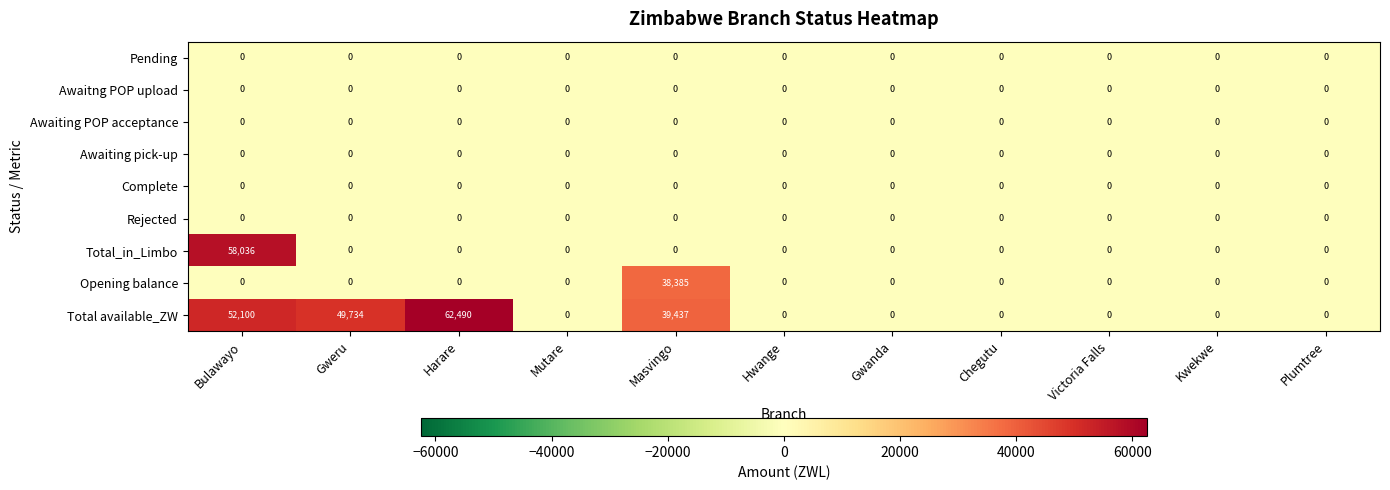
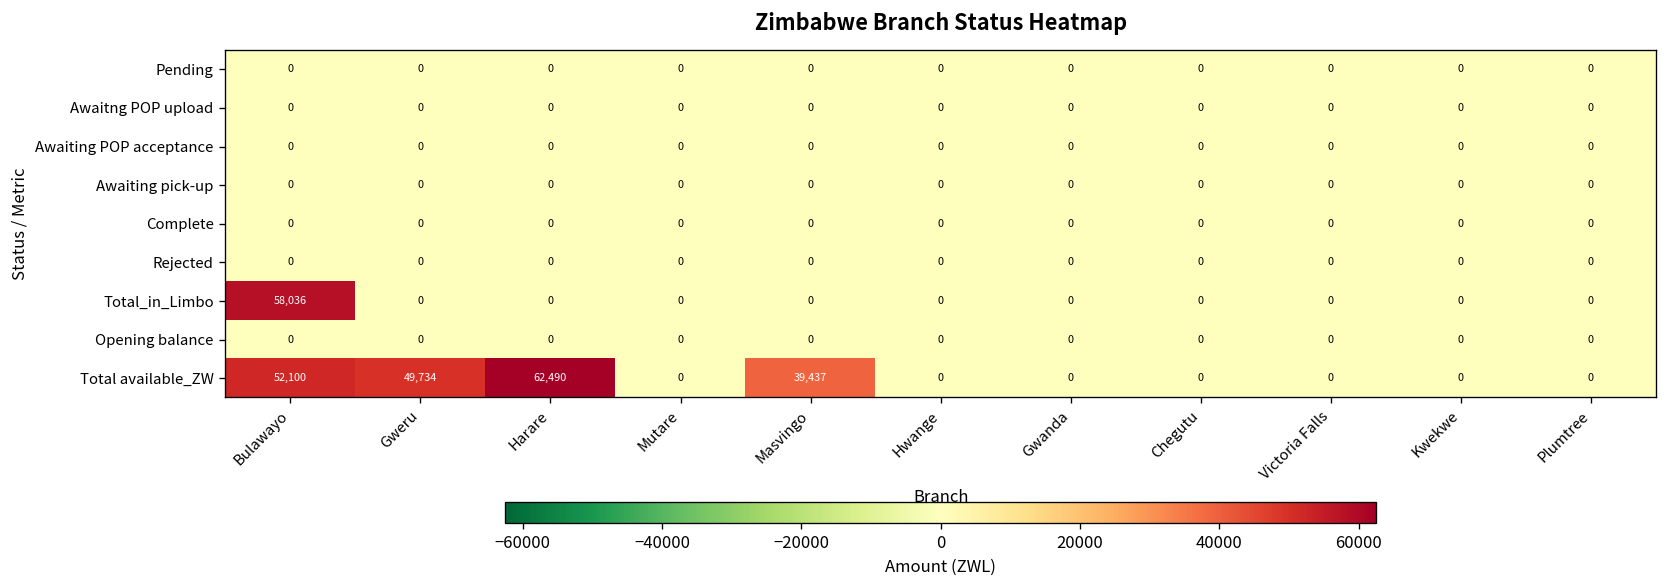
  {
    "Pending": {
      "Bulawayo": "0",
      "Gweru": "0",
      "Harare": "0",
      "Mutare": "0",
      "Masvingo": "0",
      "Hwange": "0",
      "Gwanda": "0",
      "Chegutu": "0",
      "Victoria Falls": "0",
      "Kwekwe": "0",
      "Plumtree": "0"
    },
    "Awaitng POP upload": {
      "Bulawayo": "0",
      "Gweru": "0",
      "Harare": "0",
      "Mutare": "0",
      "Masvingo": "0",
      "Hwange": "0",
      "Gwanda": "0",
      "Chegutu": "0",
      "Victoria Falls": "0",
      "Kwekwe": "0",
      "Plumtree": "0"
    },
    "Awaiting POP acceptance": {
      "Bulawayo": "0",
      "Gweru": "0",
      "Harare": "0",
      "Mutare": "0",
      "Masvingo": "0",
      "Hwange": "0",
      "Gwanda": "0",
      "Chegutu": "0",
      "Victoria Falls": "0",
      "Kwekwe": "0",
      "Plumtree": "0"
    },
    "Awaiting pick-up": {
      "Bulawayo": "0",
      "Gweru": "0",
      "Harare": "0",
      "Mutare": "0",
      "Masvingo": "0",
      "Hwange": "0",
      "Gwanda": "0",
      "Chegutu": "0",
      "Victoria Falls": "0",
      "Kwekwe": "0",
      "Plumtree": "0"
    },
    "Complete": {
      "Bulawayo": "0",
      "Gweru": "0",
      "Harare": "0",
      "Mutare": "0",
      "Masvingo": "0",
      "Hwange": "0",
      "Gwanda": "0",
      "Chegutu": "0",
      "Victoria Falls": "0",
      "Kwekwe": "0",
      "Plumtree": "0"
    },
    "Rejected": {
      "Bulawayo": "0",
      "Gweru": "0",
      "Harare": "0",
      "Mutare": "0",
      "Masvingo": "0",
      "Hwange": "0",
      "Gwanda": "0",
      "Chegutu": "0",
      "Victoria Falls": "0",
      "Kwekwe": "0",
      "Plumtree": "0"
    },
    "Total_in_Limbo": {
      "Bulawayo": "58,036",
      "Gweru": "0",
      "Harare": "0",
      "Mutare": "0",
      "Masvingo": "0",
      "Hwange": "0",
      "Gwanda": "0",
      "Chegutu": "0",
      "Victoria Falls": "0",
      "Kwekwe": "0",
      "Plumtree": "0"
    },
    "Opening balance": {
      "Bulawayo": "0",
      "Gweru": "0",
      "Harare": "0",
      "Mutare": "0",
-     "Masvingo": "38,385",
+     "Masvingo": "0",
      "Hwange": "0",
      "Gwanda": "0",
      "Chegutu": "0",
      "Victoria Falls": "0",
      "Kwekwe": "0",
      "Plumtree": "0"
    },
    "Total available_ZW": {
      "Bulawayo": "52,100",
      "Gweru": "49,734",
      "Harare": "62,490",
      "Mutare": "0",
      "Masvingo": "39,437",
      "Hwange": "0",
      "Gwanda": "0",
      "Chegutu": "0",
      "Victoria Falls": "0",
      "Kwekwe": "0",
      "Plumtree": "0"
    }
  }
